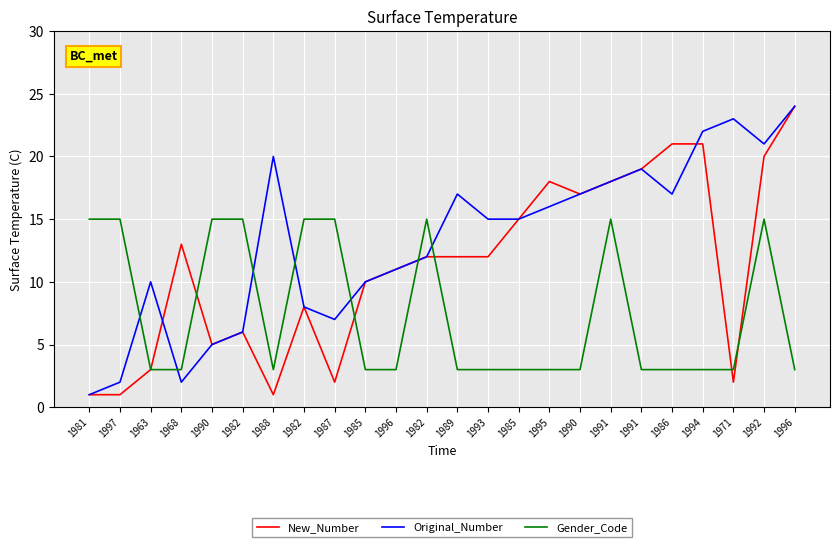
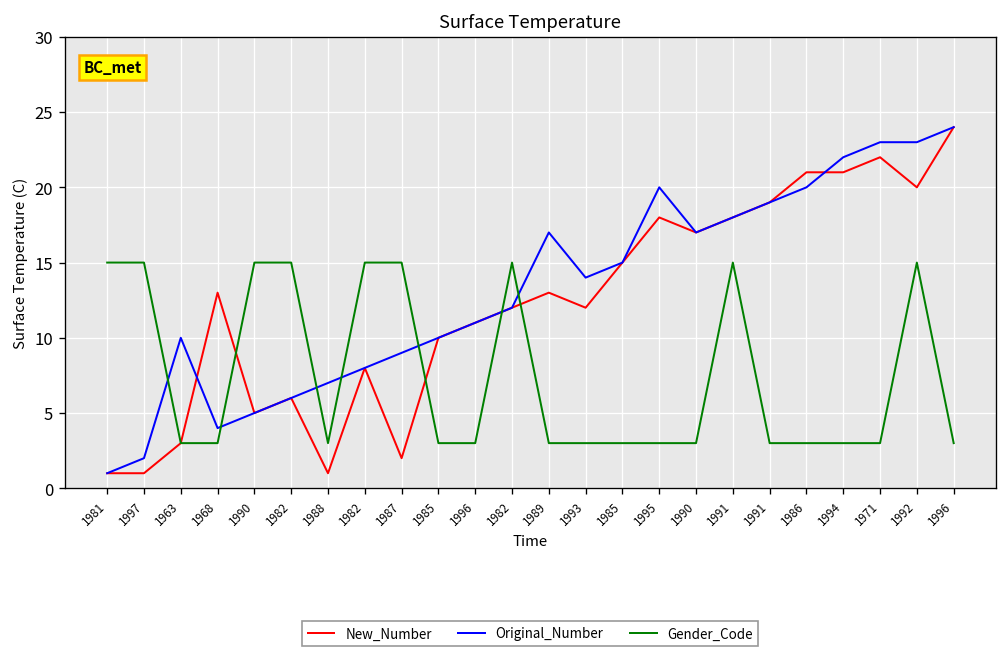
  {
    "New_Number": {
      "1997": 1,
      "1968": 13,
      "1988": 1,
      "1987": 2,
-     "1989": 12,
+     "1989": 13,
      "1993": 12,
      "1995": 18,
      "1986": 21,
      "1994": 21,
-     "1971": 2,
+     "1971": 22,
      "1992": 20
    },
    "Original_Number": {
      "1997": 2,
      "1963": 10,
-     "1968": 2,
-     "1988": 20,
-     "1987": 7,
+     "1968": 4,
+     "1988": 7,
+     "1987": 9,
      "1989": 17,
-     "1993": 15,
-     "1995": 16,
-     "1986": 17,
+     "1993": 14,
+     "1995": 20,
+     "1986": 20,
      "1994": 22,
      "1971": 23,
-     "1992": 21
+     "1992": 23
    },
    "Gender_Code": {
      "1981": 15,
      "1997": 15,
      "1968": 3,
      "1988": 3,
      "1987": 15,
      "1989": 3,
      "1993": 3,
      "1995": 3,
      "1986": 3,
      "1994": 3,
      "1971": 3,
      "1992": 15
    }
  }
